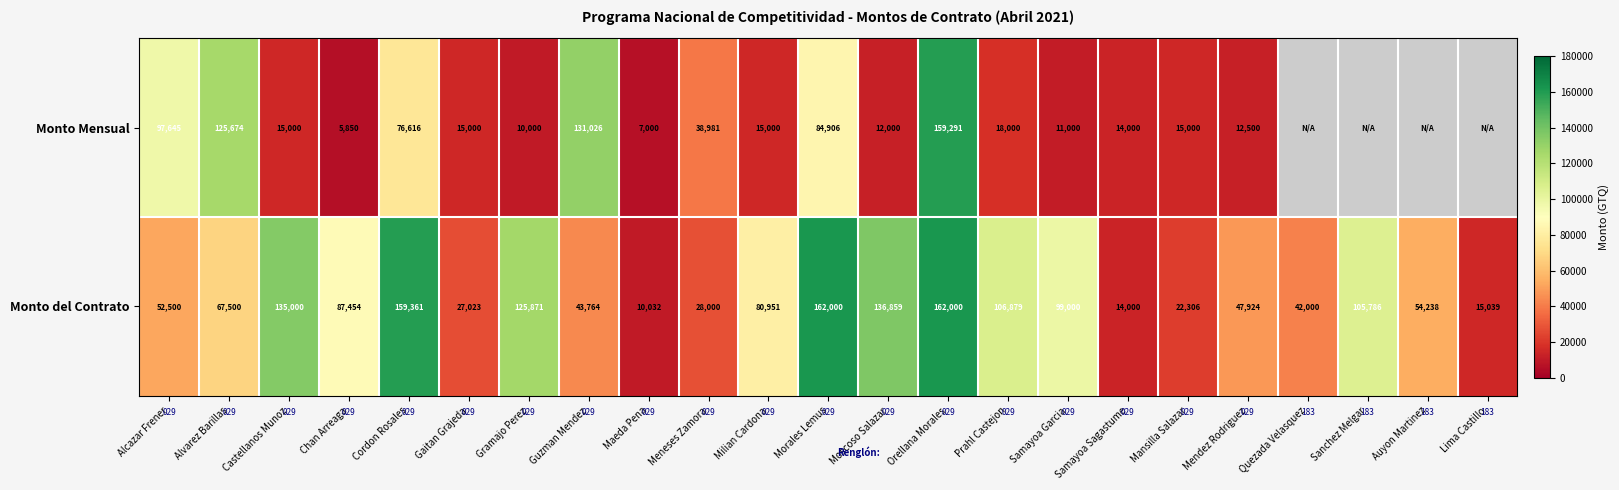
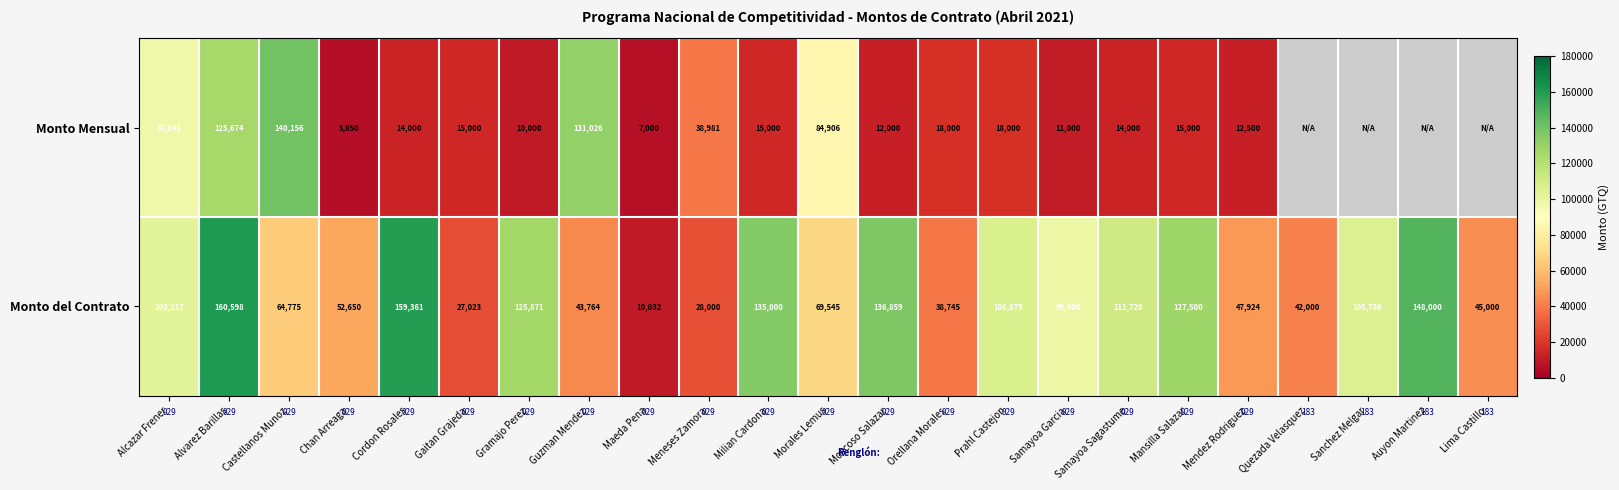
  {
    "Monto Mensual": {
      "Alcazar Frener": "97,645",
      "Alvarez Barillas": "125,674",
-     "Castellanos Munoz": "15,000",
+     "Castellanos Munoz": "140,156",
      "Chan Arreaga": "5,850",
-     "Cordon Rosales": "76,616",
+     "Cordon Rosales": "14,000",
      "Gaitan Grajeda": "15,000",
      "Gramajo Perez": "10,000",
      "Guzman Mendez": "131,026",
      "Maeda Pena": "7,000",
      "Meneses Zamora": "38,981",
      "Milian Cardona": "15,000",
      "Morales Lemus": "84,906",
      "Moscoso Salazar": "12,000",
-     "Orellana Morales": "159,291",
+     "Orellana Morales": "18,000",
      "Prahl Castejon": "18,000",
      "Samayoa Garcia": "11,000",
      "Samayoa Sagastume": "14,000",
      "Mansilla Salazar": "15,000",
      "Mendez Rodriguez": "12,500"
    },
    "Monto del Contrato": {
-     "Alcazar Frener": "52,500",
-     "Alvarez Barillas": "67,500",
-     "Castellanos Munoz": "135,000",
-     "Chan Arreaga": "87,454",
+     "Alcazar Frener": "103,217",
+     "Alvarez Barillas": "160,598",
+     "Castellanos Munoz": "64,775",
+     "Chan Arreaga": "52,650",
      "Cordon Rosales": "159,361",
      "Gaitan Grajeda": "27,023",
      "Gramajo Perez": "125,871",
      "Guzman Mendez": "43,764",
      "Maeda Pena": "10,032",
      "Meneses Zamora": "28,000",
-     "Milian Cardona": "80,951",
-     "Morales Lemus": "162,000",
+     "Milian Cardona": "135,000",
+     "Morales Lemus": "69,545",
      "Moscoso Salazar": "136,859",
-     "Orellana Morales": "162,000",
+     "Orellana Morales": "38,745",
      "Prahl Castejon": "106,879",
      "Samayoa Garcia": "99,000",
-     "Samayoa Sagastume": "14,000",
-     "Mansilla Salazar": "22,306",
+     "Samayoa Sagastume": "111,720",
+     "Mansilla Salazar": "127,500",
      "Mendez Rodriguez": "47,924",
      "Quezada Velasquez": "42,000",
      "Sanchez Melgar": "105,786",
-     "Auyon Martinez": "54,238",
-     "Lima Castillo": "15,039"
+     "Auyon Martinez": "148,000",
+     "Lima Castillo": "45,000"
    }
  }
